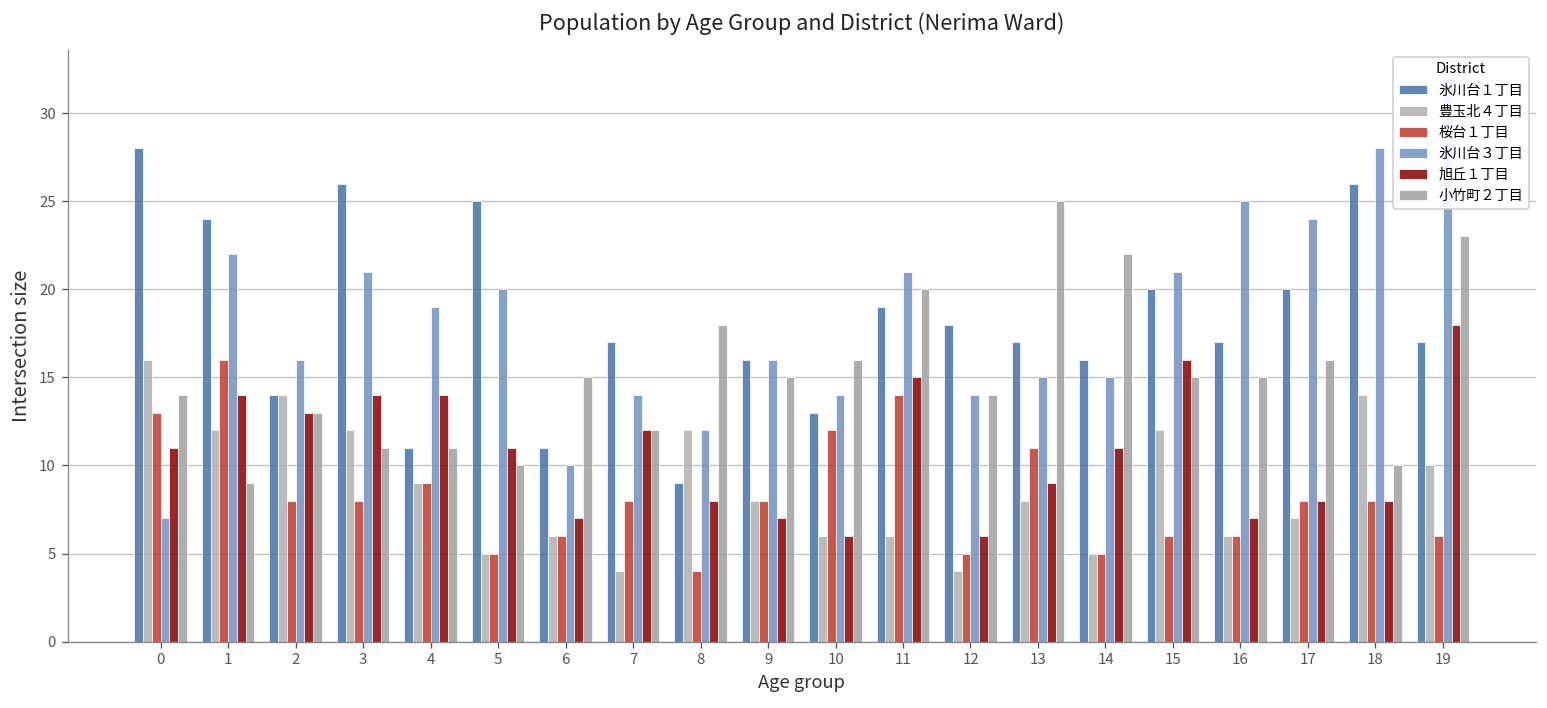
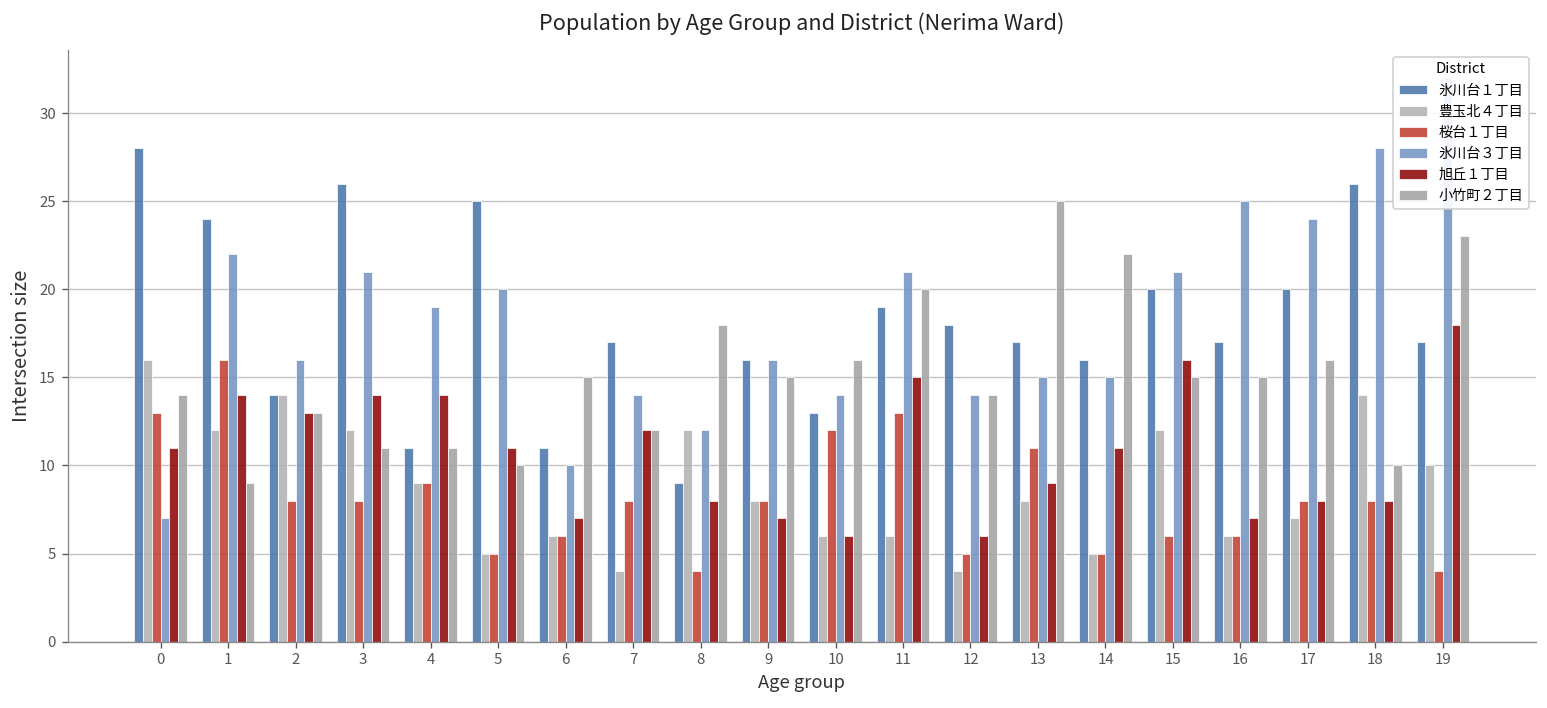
  {
    "桜台１丁目": {
      "0": 13,
      "1": 16,
      "2": 8,
      "3": 8,
      "4": 9,
      "5": 5,
      "6": 6,
      "7": 8,
      "8": 4,
      "9": 8,
      "10": 12,
-     "11": 14,
+     "11": 13,
      "12": 5,
      "13": 11,
      "14": 5,
      "15": 6,
      "16": 6,
      "17": 8,
      "18": 8,
-     "19": 6
+     "19": 4
    },
    "旭丘１丁目": {
      "0": 11,
      "1": 14,
      "2": 13,
      "3": 14,
      "4": 14,
      "5": 11,
      "6": 7,
      "7": 12,
      "8": 8,
      "9": 7,
      "10": 6,
      "11": 15,
      "12": 6,
      "13": 9,
      "14": 11,
      "15": 16,
      "16": 7,
      "17": 8,
      "18": 8,
      "19": 18
    }
  }
